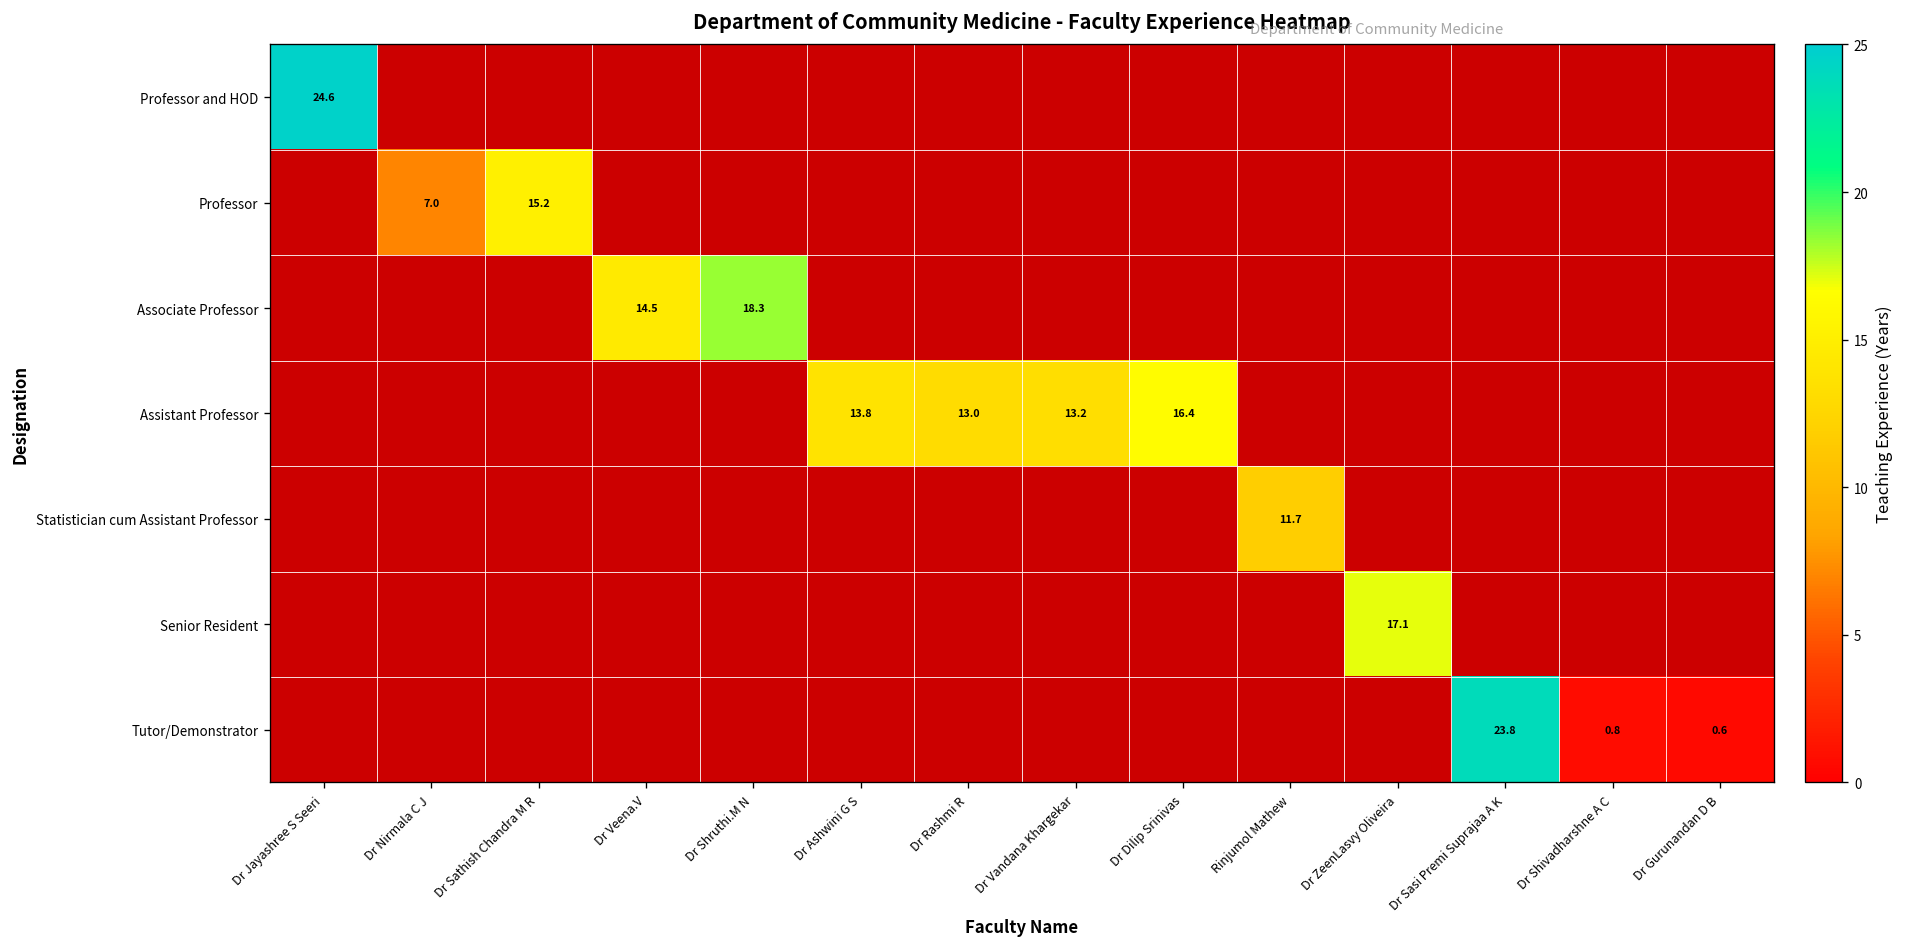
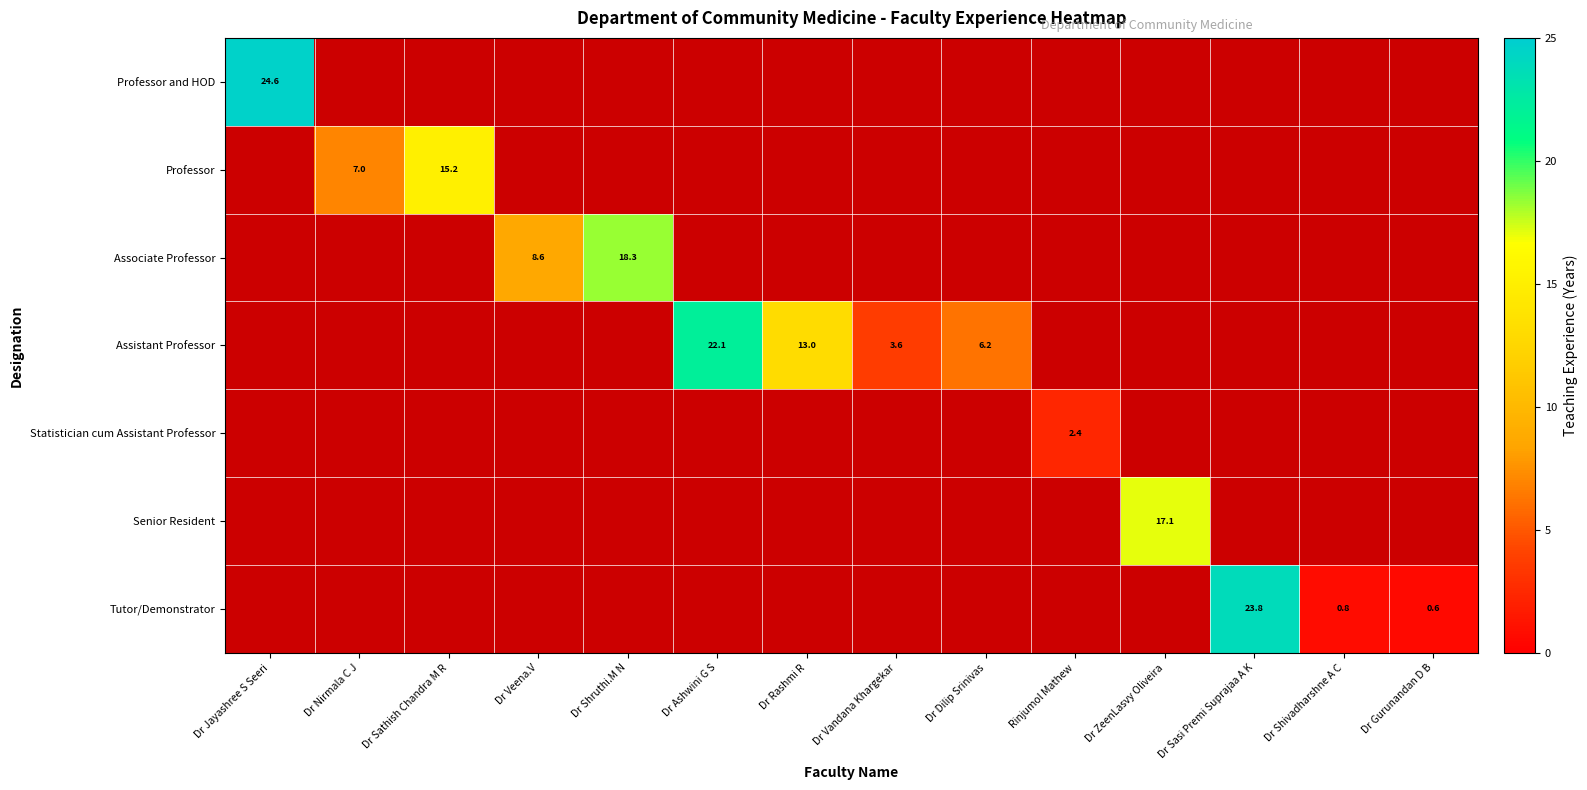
  {
    "Professor and HOD": {
      "Dr Jayashree S Seeri": 24.6
    },
    "Professor": {
      "Dr Nirmala C J": 7.0,
      "Dr Sathish Chandra M R": 15.2
    },
    "Associate Professor": {
-     "Dr Veena.V": 14.5,
+     "Dr Veena.V": 8.6,
      "Dr Shruthi.M N": 18.3
    },
    "Assistant Professor": {
-     "Dr Ashwini G S": 13.8,
+     "Dr Ashwini G S": 22.1,
      "Dr Rashmi R": 13.0,
-     "Dr Vandana Khargekar": 13.2,
-     "Dr Dilip Srinivas": 16.4
+     "Dr Vandana Khargekar": 3.6,
+     "Dr Dilip Srinivas": 6.2
    },
    "Statistician cum Assistant Professor": {
-     "Rinjumol Mathew": 11.7
+     "Rinjumol Mathew": 2.4
    },
    "Senior Resident": {
      "Dr ZeenLasvy Oliveira": 17.1
    },
    "Tutor/Demonstrator": {
      "Dr Sasi Premi Suprajaa A K": 23.8,
      "Dr Shivadharshne A C": 0.8,
      "Dr Gurunandan D B": 0.6
    }
  }
